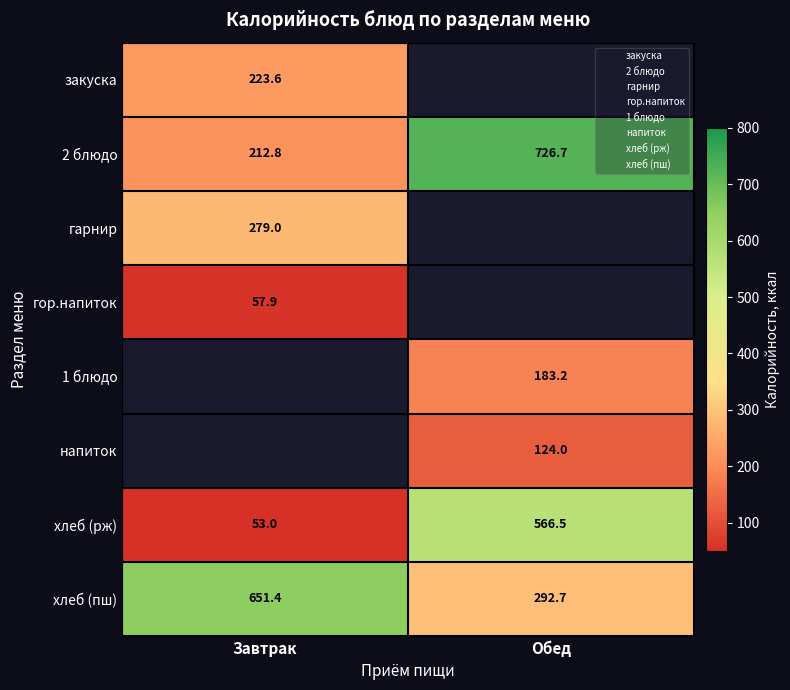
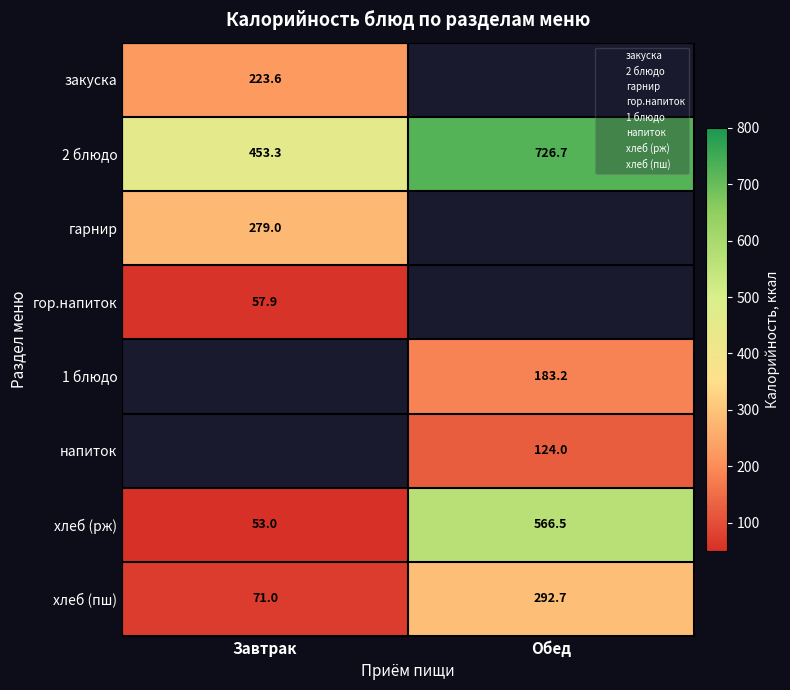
  {
    "закуска": {
      "Завтрак": 223.6
    },
    "2 блюдо": {
-     "Завтрак": 212.8,
+     "Завтрак": 453.3,
      "Обед": 726.7
    },
    "гарнир": {
      "Завтрак": 279.0
    },
    "гор.напиток": {
      "Завтрак": 57.9
    },
    "1 блюдо": {
      "Обед": 183.2
    },
    "напиток": {
      "Обед": 124.0
    },
    "хлеб (рж)": {
      "Завтрак": 53.0,
      "Обед": 566.5
    },
    "хлеб (пш)": {
-     "Завтрак": 651.4,
+     "Завтрак": 71.0,
      "Обед": 292.7
    }
  }
